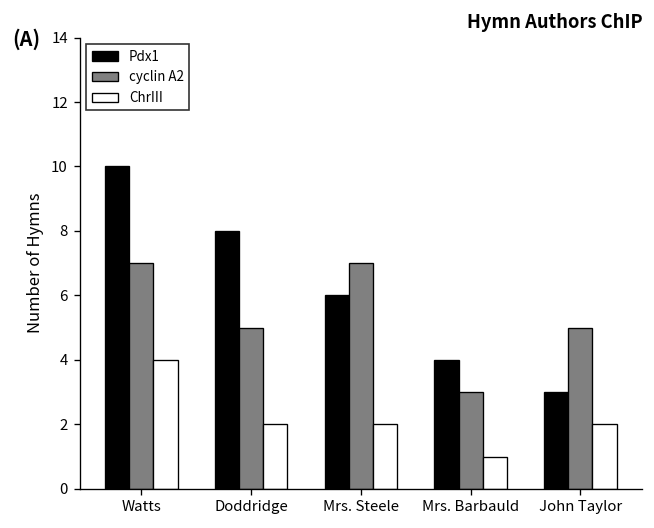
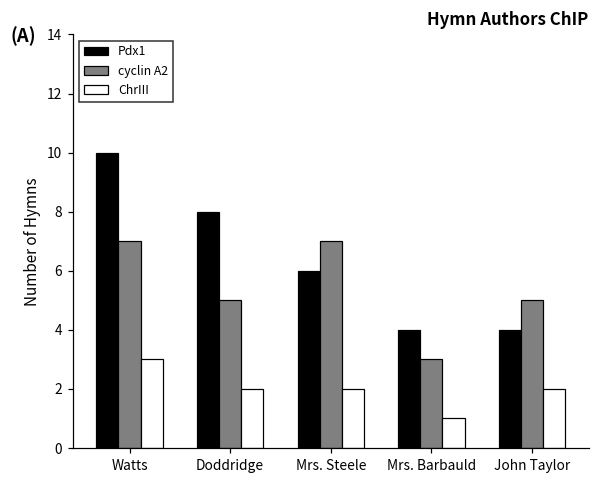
  {
    "Pdx1": {
      "Watts": 10,
      "Doddridge": 8,
      "Mrs. Steele": 6,
      "Mrs. Barbauld": 4,
-     "John Taylor": 3
+     "John Taylor": 4
    },
    "cyclin A2": {
      "Watts": 7,
      "Doddridge": 5,
      "Mrs. Steele": 7,
      "Mrs. Barbauld": 3,
      "John Taylor": 5
    },
    "ChrIII": {
-     "Watts": 4,
+     "Watts": 3,
      "Doddridge": 2,
      "Mrs. Steele": 2,
      "Mrs. Barbauld": 1,
      "John Taylor": 2
    }
  }
